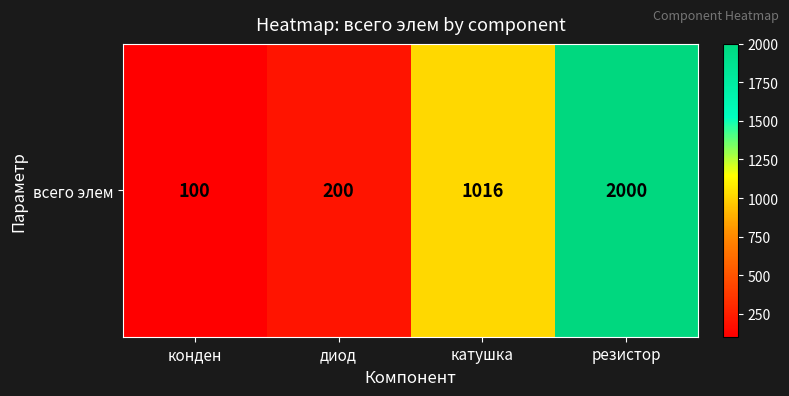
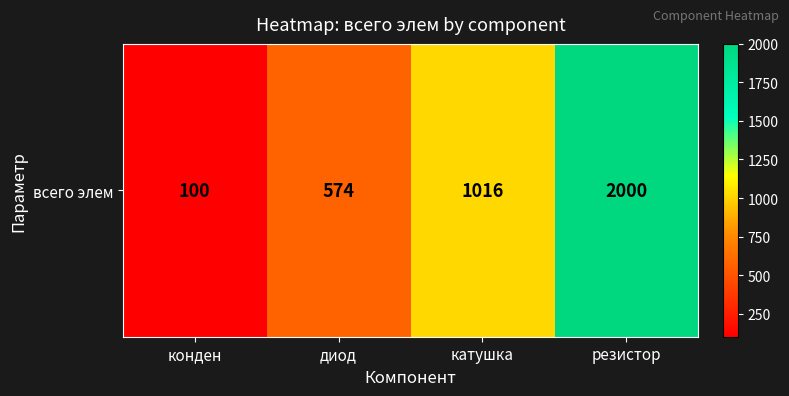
  {
    "всего элем": {
      "конден": 100,
-     "диод": 200,
+     "диод": 574,
      "катушка": 1016,
      "резистор": 2000
    }
  }
